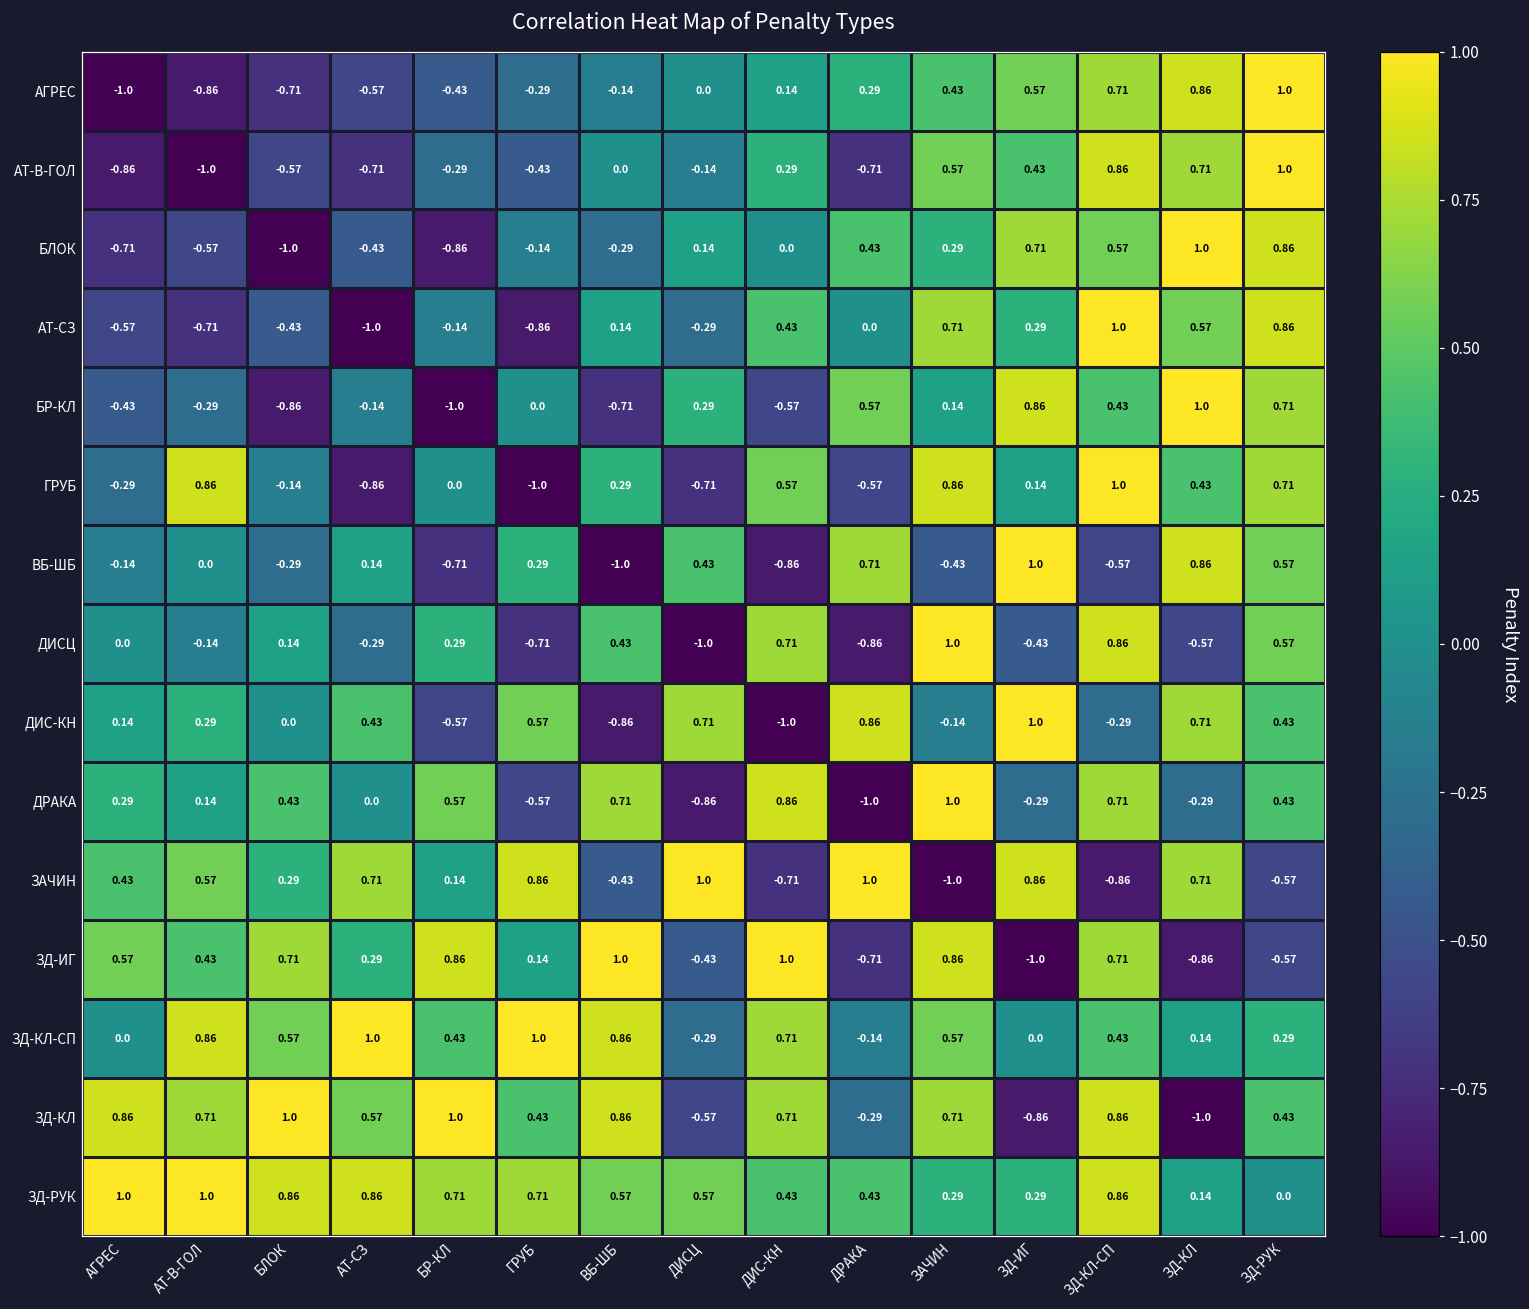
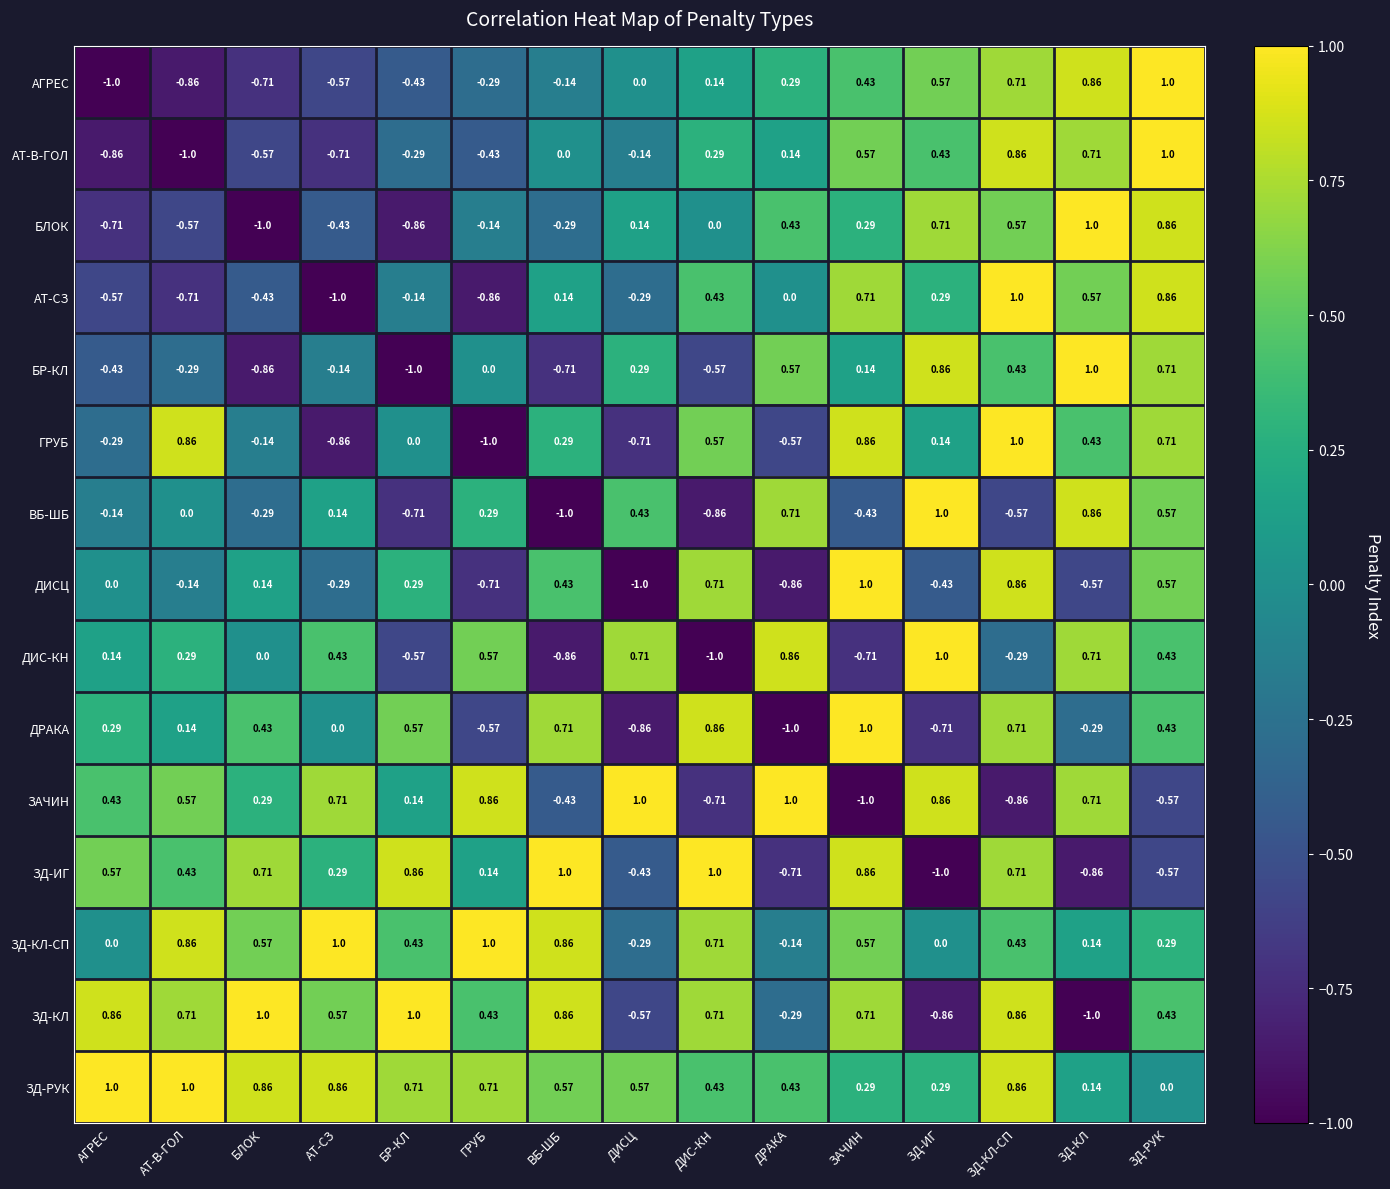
  {
    "АТ-В-ГОЛ": {
      "АГРЕС": -0.86,
      "АТ-В-ГОЛ": -1.0,
      "БЛОК": -0.57,
      "АТ-СЗ": -0.71,
      "БР-КЛ": -0.29,
      "ГРУБ": -0.43,
      "ВБ-ШБ": 0.0,
      "ДИСЦ": -0.14,
      "ДИС-КН": 0.29,
-     "ДРАКА": -0.71,
+     "ДРАКА": 0.14,
      "ЗАЧИН": 0.57,
      "ЗД-ИГ": 0.43,
      "ЗД-КЛ-СП": 0.86,
      "ЗД-КЛ": 0.71,
      "ЗД-РУК": 1.0
    },
    "ДИС-КН": {
      "АГРЕС": 0.14,
      "АТ-В-ГОЛ": 0.29,
      "БЛОК": 0.0,
      "АТ-СЗ": 0.43,
      "БР-КЛ": -0.57,
      "ГРУБ": 0.57,
      "ВБ-ШБ": -0.86,
      "ДИСЦ": 0.71,
      "ДИС-КН": -1.0,
      "ДРАКА": 0.86,
-     "ЗАЧИН": -0.14,
+     "ЗАЧИН": -0.71,
      "ЗД-ИГ": 1.0,
      "ЗД-КЛ-СП": -0.29,
      "ЗД-КЛ": 0.71,
      "ЗД-РУК": 0.43
    },
    "ДРАКА": {
      "АГРЕС": 0.29,
      "АТ-В-ГОЛ": 0.14,
      "БЛОК": 0.43,
      "АТ-СЗ": 0.0,
      "БР-КЛ": 0.57,
      "ГРУБ": -0.57,
      "ВБ-ШБ": 0.71,
      "ДИСЦ": -0.86,
      "ДИС-КН": 0.86,
      "ДРАКА": -1.0,
      "ЗАЧИН": 1.0,
-     "ЗД-ИГ": -0.29,
+     "ЗД-ИГ": -0.71,
      "ЗД-КЛ-СП": 0.71,
      "ЗД-КЛ": -0.29,
      "ЗД-РУК": 0.43
    }
  }
